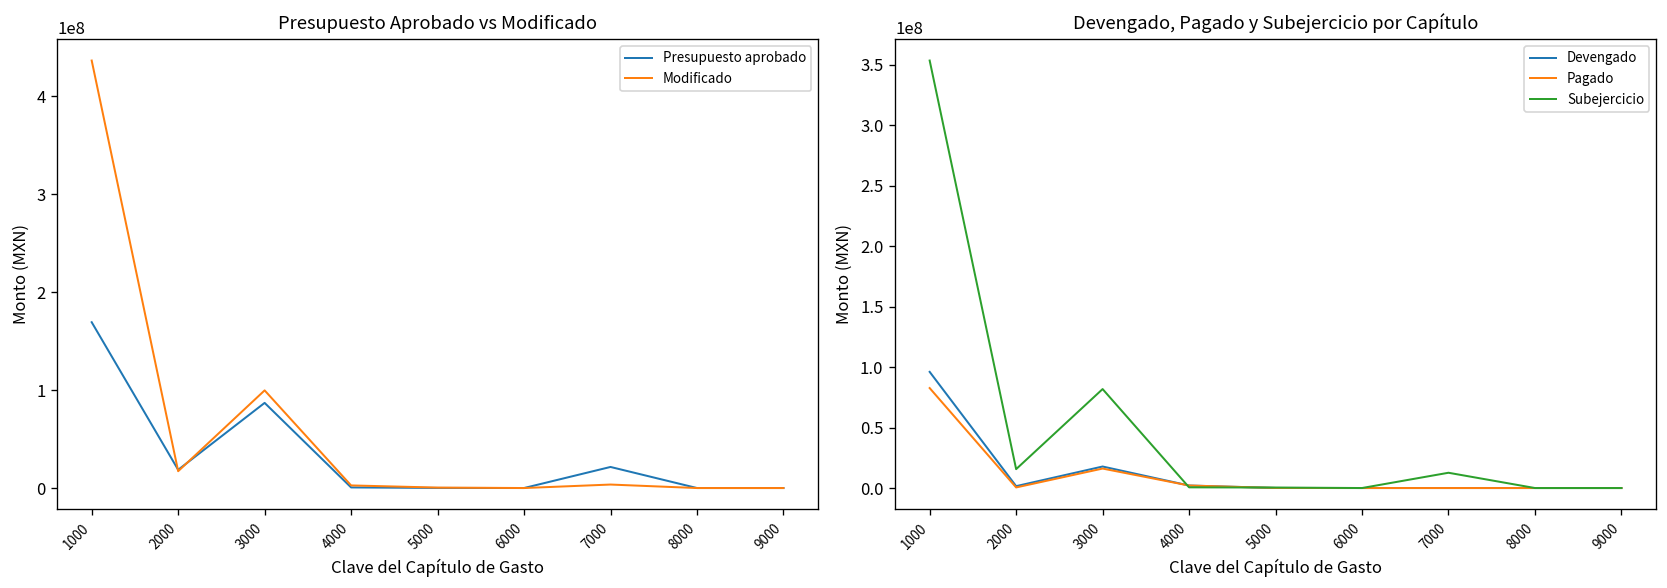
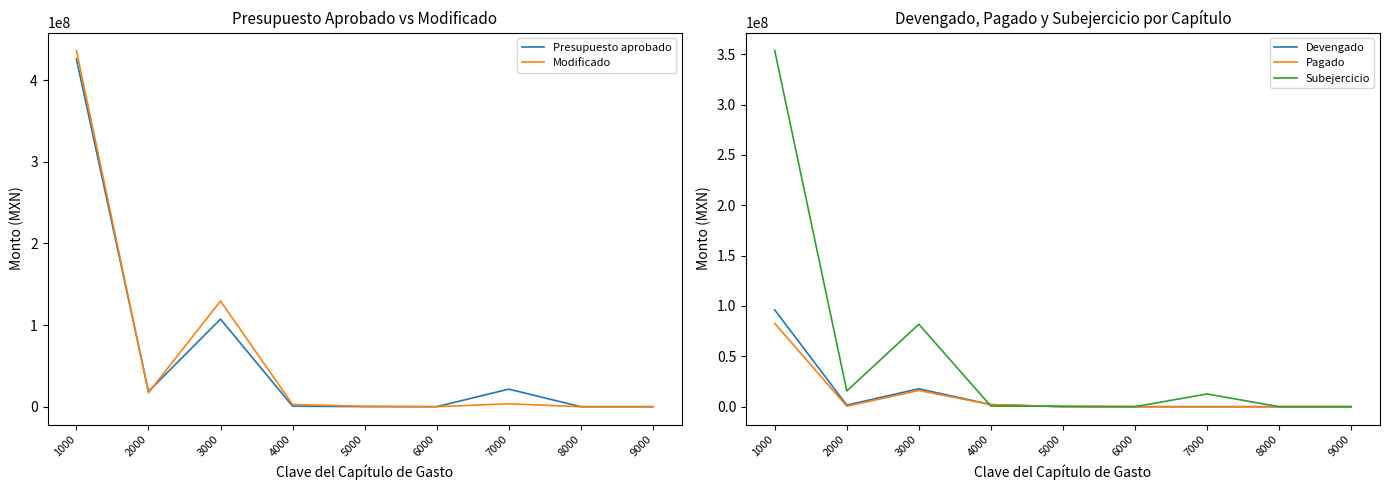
  {
    "Presupuesto Aprobado vs Modificado": {
      "Presupuesto aprobado": {
-       "1000": 170000000,
-       "3000": 90000000,
+       "1000": 430000000,
+       "3000": 110000000,
        "7000": 20000000
      },
      "Modificado": {
        "1000": 440000000,
-       "3000": 100000000,
+       "3000": 130000000,
        "7000": 0
      }
    },
    "Devengado, Pagado y Subejercicio por Capítulo": {
      "Devengado": {
        "1000": 96000000
      },
      "Pagado": {
        "1000": 83000000
      },
      "Subejercicio": {
        "1000": 354000000,
        "2000": 16000000,
        "3000": 82000000,
        "7000": 13000000
      }
    }
  }
